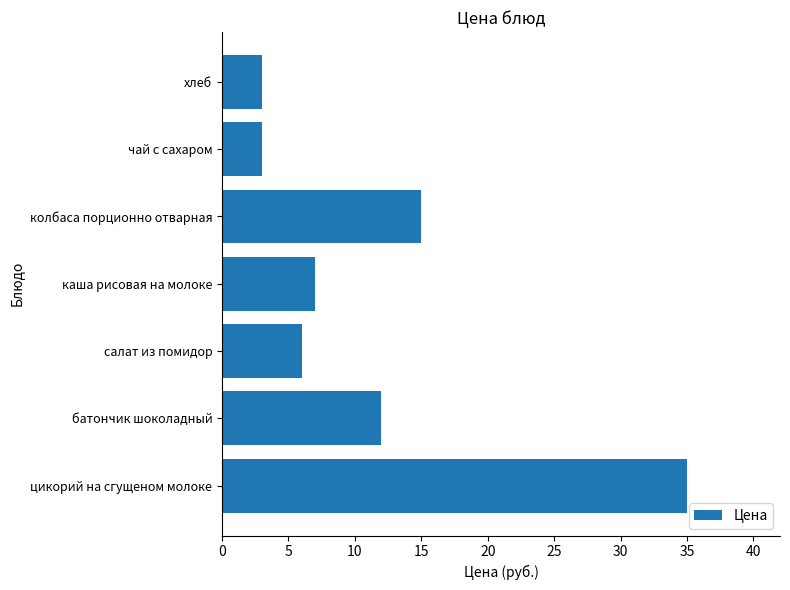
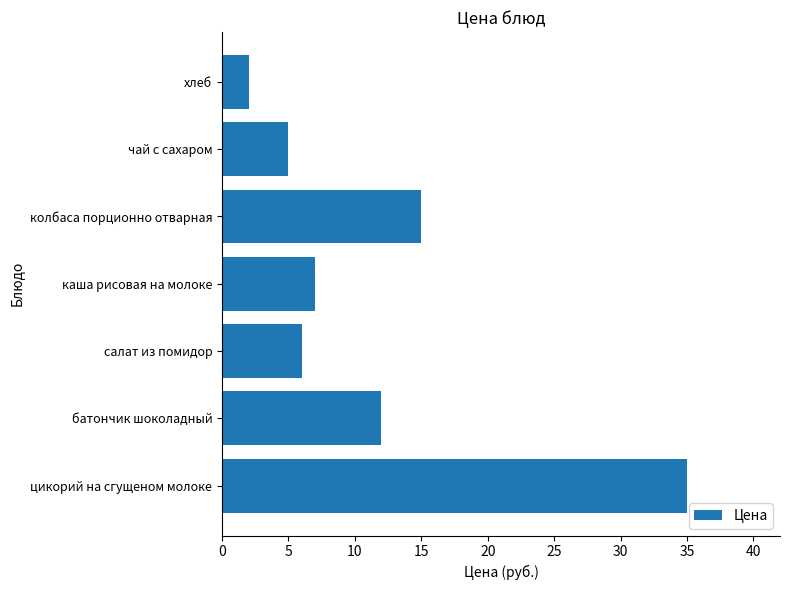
  {
-   "хлеб": 3,
-   "чай с сахаром": 3,
+   "хлеб": 2,
+   "чай с сахаром": 5,
    "колбаса порционно отварная": 15,
    "каша рисовая на молоке": 7,
    "салат из помидор": 6,
    "батончик шоколадный": 12,
    "цикорий на сгущеном молоке": 35
  }
